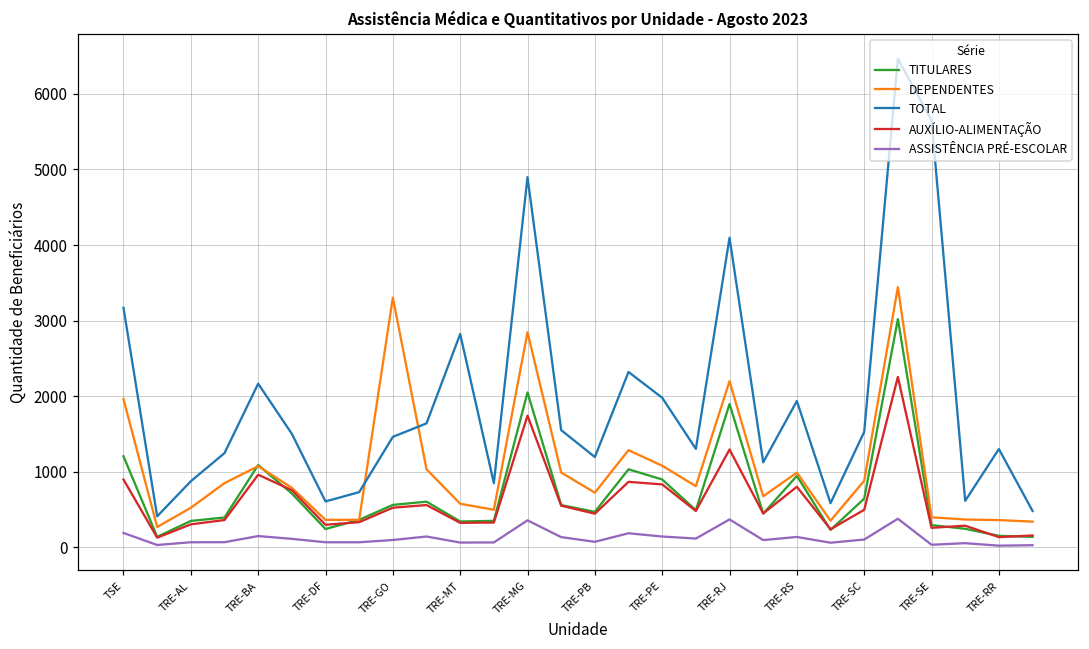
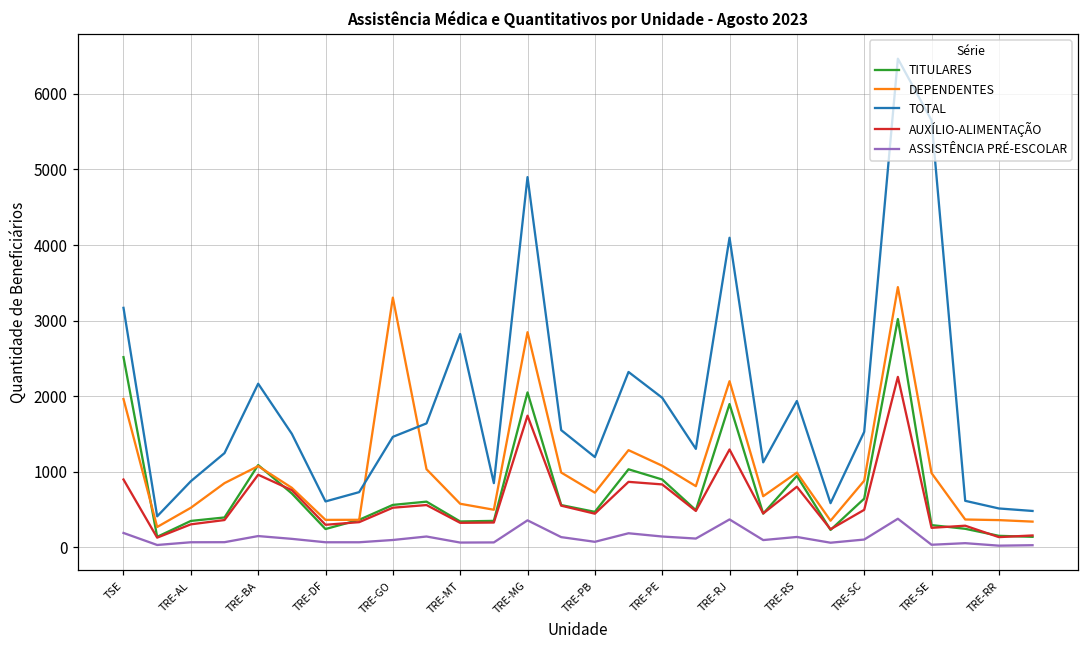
  {
    "TITULARES": {
-     "TSE": 1200,
+     "TSE": 2500,
      "TRE-AL": 400,
      "TRE-DF": 200,
      "TRE-GO": 600,
      "TRE-MG": 2100,
      "TRE-PE": 900,
      "TRE-RJ": 1900,
      "TRE-RS": 900,
      "TRE-SC": 600
    },
    "DEPENDENTES": {
      "TSE": 2000,
      "TRE-AL": 500,
      "TRE-DF": 400,
      "TRE-GO": 3300,
      "TRE-MT": 600,
      "TRE-MG": 2800,
      "TRE-PB": 700,
      "TRE-PE": 1100,
      "TRE-RJ": 2200,
      "TRE-RS": 1000,
      "TRE-SC": 900,
-     "TRE-SE": 400,
+     "TRE-SE": 1000,
      "TRE-RR": 400
    },
    "TOTAL": {
      "TSE": 3200,
      "TRE-AL": 900,
      "TRE-BA": 2200,
      "TRE-DF": 600,
      "TRE-GO": 1500,
      "TRE-MT": 2800,
      "TRE-MG": 4900,
      "TRE-PB": 1200,
      "TRE-PE": 2000,
      "TRE-RJ": 4100,
      "TRE-RS": 1900,
      "TRE-SC": 1500,
-     "TRE-RR": 1300
+     "TRE-RR": 500
    },
    "AUXÍLIO-ALIMENTAÇÃO": {
      "TSE": 900,
      "TRE-AL": 300,
      "TRE-BA": 1000,
      "TRE-DF": 300,
      "TRE-GO": 500,
      "TRE-MG": 1700,
      "TRE-PE": 800,
      "TRE-RJ": 1300,
      "TRE-RS": 800,
      "TRE-SC": 500
    },
    "ASSISTÊNCIA PRÉ-ESCOLAR": {
      "TSE": 200,
      "TRE-AL": 100,
      "TRE-BA": 200,
      "TRE-DF": 100,
      "TRE-GO": 100,
      "TRE-MT": 100,
      "TRE-MG": 400,
      "TRE-PB": 100,
      "TRE-PE": 100,
      "TRE-RJ": 400,
      "TRE-RS": 100,
      "TRE-SC": 100,
      "TRE-SE": 0,
      "TRE-RR": 0
    }
  }
